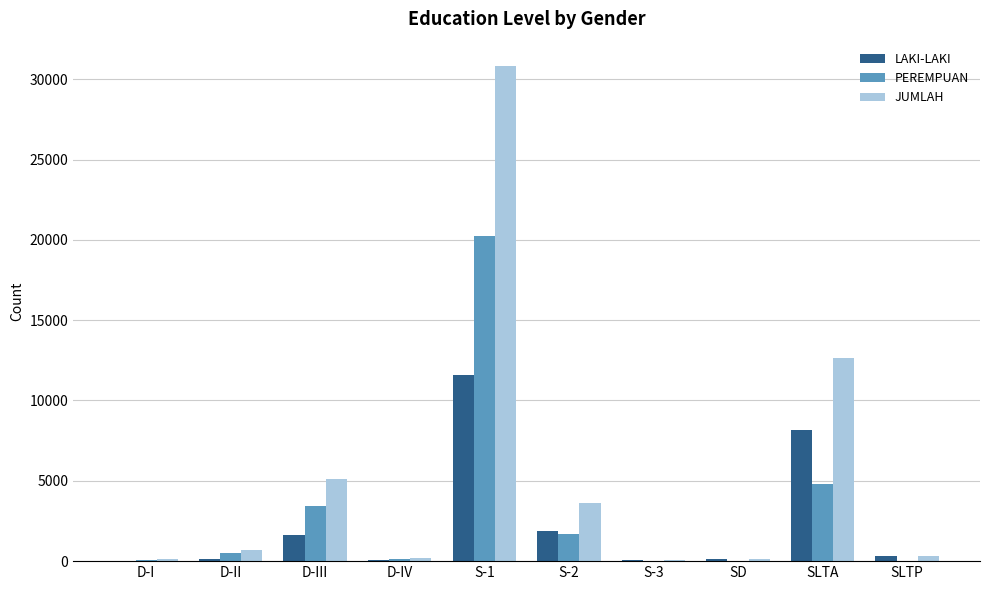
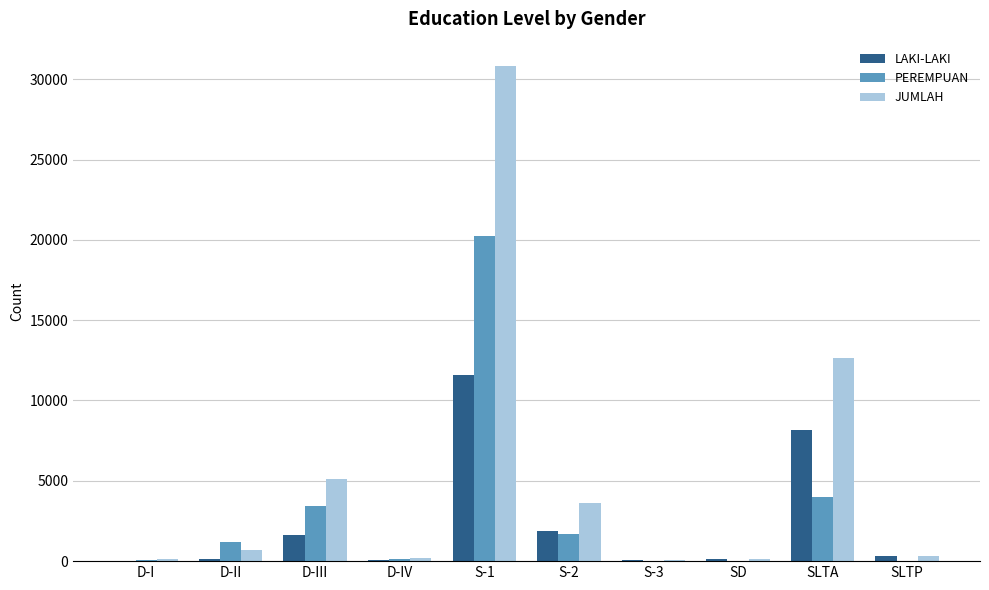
  {
    "LAKI-LAKI": {
      "D-III": 1600,
      "S-1": 11600,
      "S-2": 1900,
      "SLTA": 8100,
      "SLTP": 300
    },
    "PEREMPUAN": {
-     "D-II": 500,
+     "D-II": 1200,
      "D-III": 3500,
      "S-1": 20300,
      "S-2": 1700,
-     "SLTA": 4800
+     "SLTA": 4000
    },
    "JUMLAH": {
      "D-II": 700,
      "D-III": 5100,
      "D-IV": 200,
      "S-1": 30800,
      "S-2": 3600,
      "SLTA": 12600,
      "SLTP": 300
    }
  }
